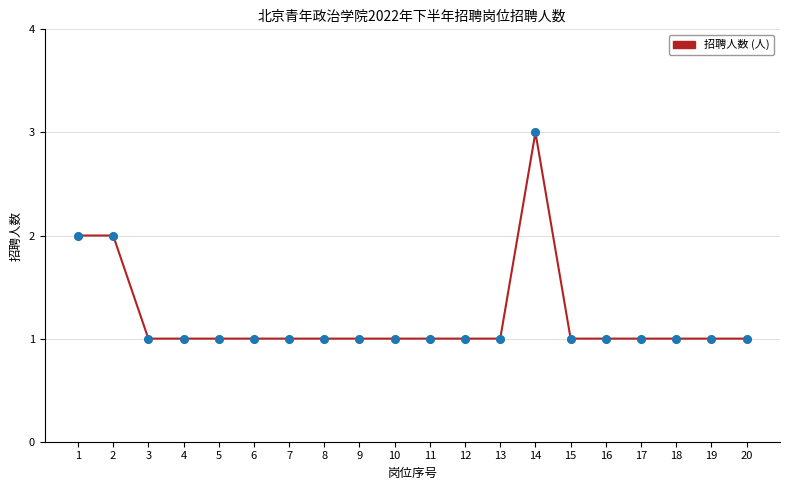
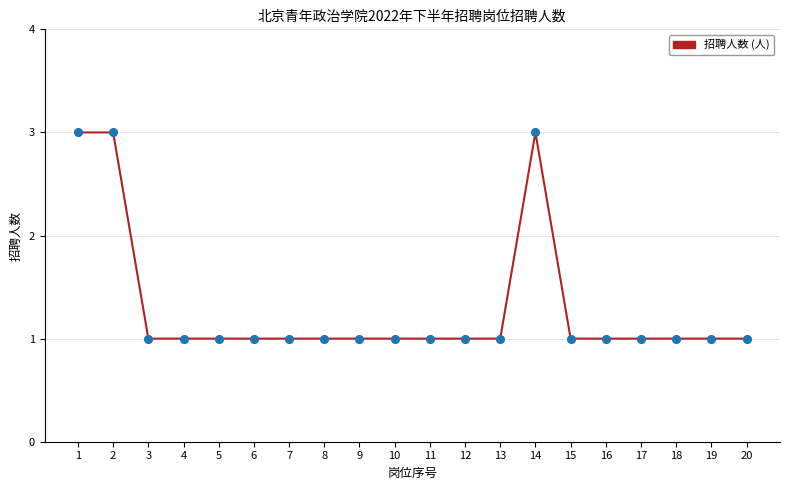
  {
-   "1": 2,
-   "2": 2,
+   "1": 3,
+   "2": 3,
    "3": 1,
    "4": 1,
    "5": 1,
    "6": 1,
    "7": 1,
    "8": 1,
    "9": 1,
    "10": 1,
    "11": 1,
    "12": 1,
    "13": 1,
    "14": 3,
    "15": 1,
    "16": 1,
    "17": 1,
    "18": 1,
    "19": 1,
    "20": 1
  }
